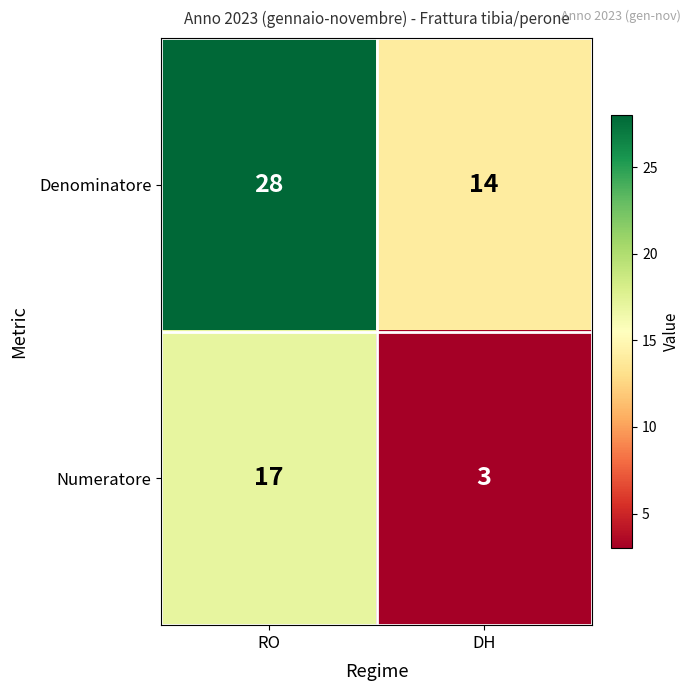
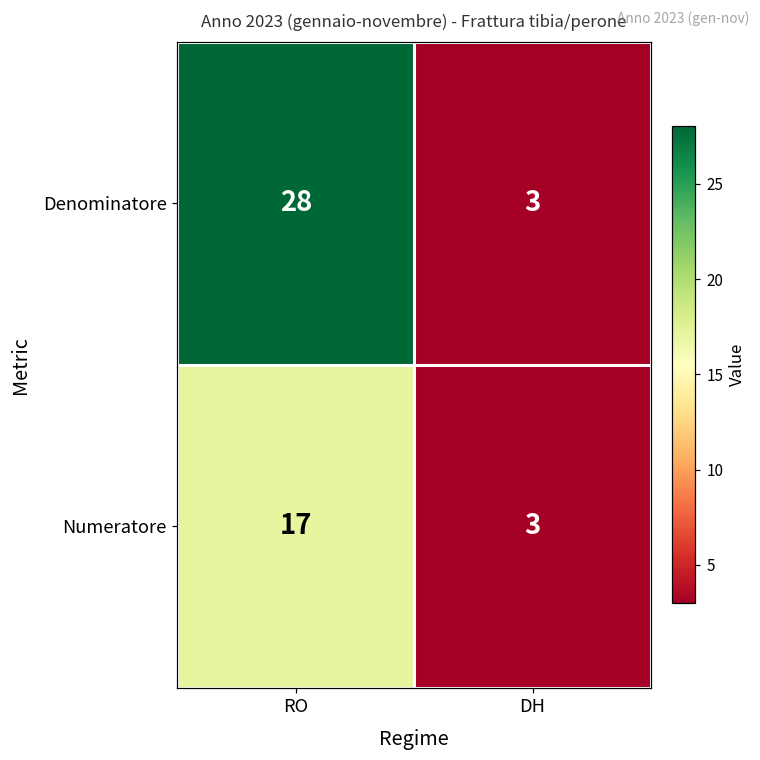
  {
    "Denominatore": {
      "RO": 28,
-     "DH": 14
+     "DH": 3
    },
    "Numeratore": {
      "RO": 17,
      "DH": 3
    }
  }
